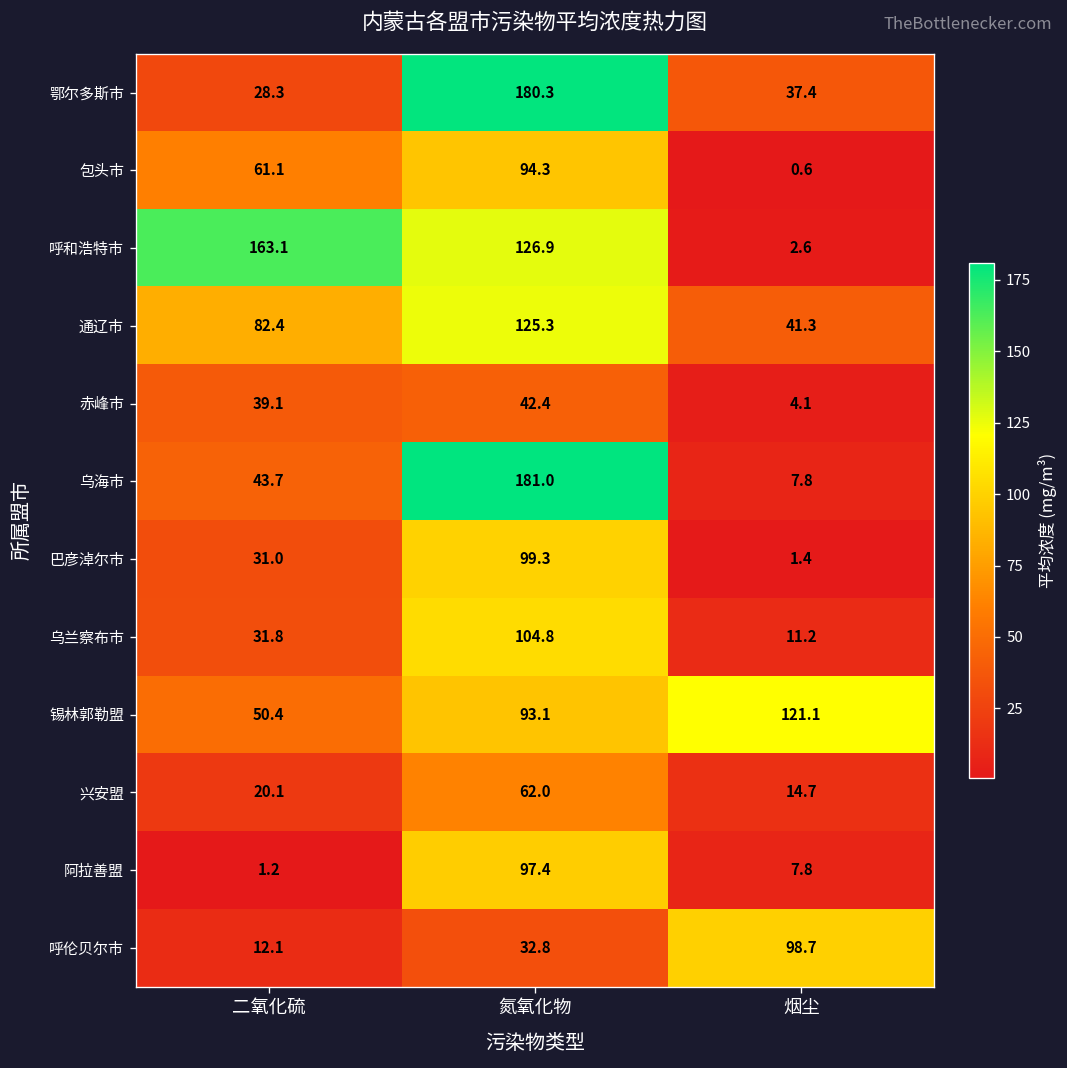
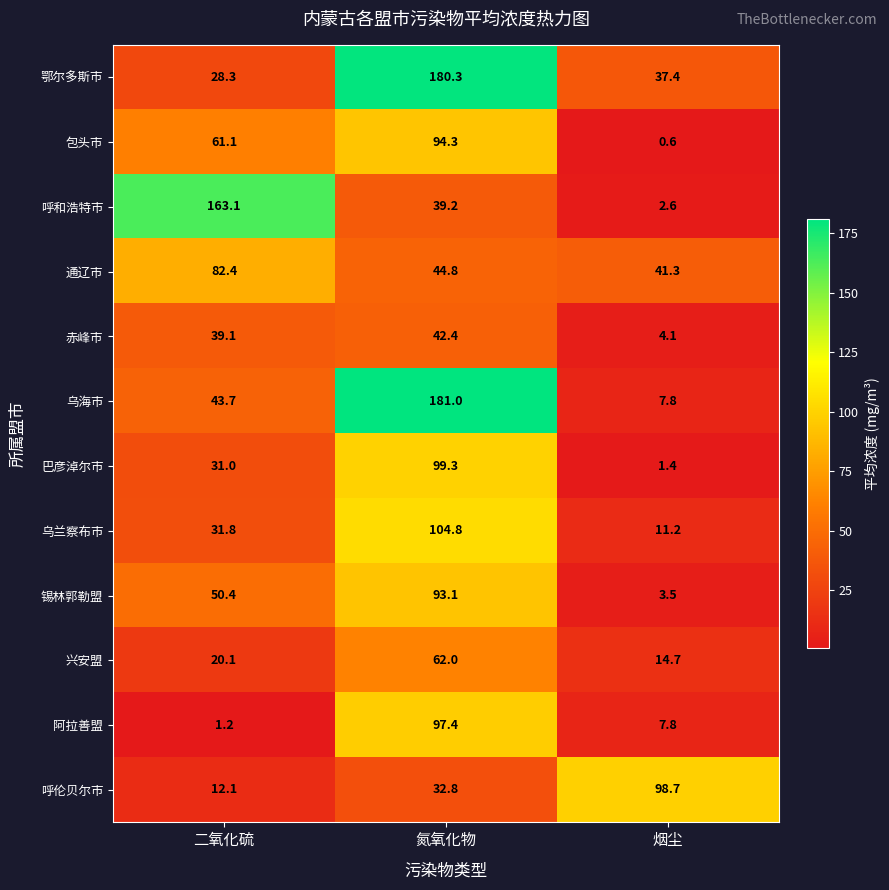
  {
    "鄂尔多斯市": {
      "二氧化硫": 28.3,
      "氮氧化物": 180.3,
      "烟尘": 37.4
    },
    "包头市": {
      "二氧化硫": 61.1,
      "氮氧化物": 94.3,
      "烟尘": 0.6
    },
    "呼和浩特市": {
      "二氧化硫": 163.1,
-     "氮氧化物": 126.9,
+     "氮氧化物": 39.2,
      "烟尘": 2.6
    },
    "通辽市": {
      "二氧化硫": 82.4,
-     "氮氧化物": 125.3,
+     "氮氧化物": 44.8,
      "烟尘": 41.3
    },
    "赤峰市": {
      "二氧化硫": 39.1,
      "氮氧化物": 42.4,
      "烟尘": 4.1
    },
    "乌海市": {
      "二氧化硫": 43.7,
      "氮氧化物": 181.0,
      "烟尘": 7.8
    },
    "巴彦淖尔市": {
      "二氧化硫": 31.0,
      "氮氧化物": 99.3,
      "烟尘": 1.4
    },
    "乌兰察布市": {
      "二氧化硫": 31.8,
      "氮氧化物": 104.8,
      "烟尘": 11.2
    },
    "锡林郭勒盟": {
      "二氧化硫": 50.4,
      "氮氧化物": 93.1,
-     "烟尘": 121.1
+     "烟尘": 3.5
    },
    "兴安盟": {
      "二氧化硫": 20.1,
      "氮氧化物": 62.0,
      "烟尘": 14.7
    },
    "阿拉善盟": {
      "二氧化硫": 1.2,
      "氮氧化物": 97.4,
      "烟尘": 7.8
    },
    "呼伦贝尔市": {
      "二氧化硫": 12.1,
      "氮氧化物": 32.8,
      "烟尘": 98.7
    }
  }
